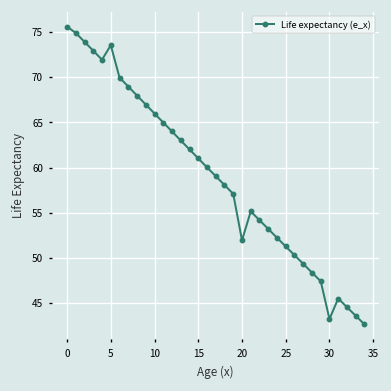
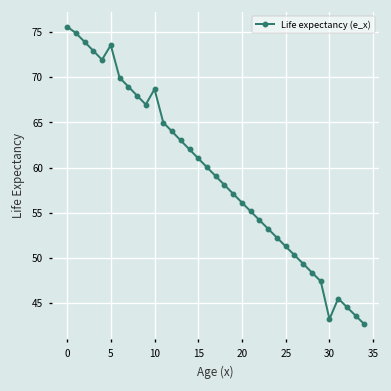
  {
    "0": 76,
    "5": 74,
-   "10": 66,
+   "10": 69,
    "15": 61,
-   "20": 52,
+   "20": 56,
    "25": 51,
    "30": 43
  }
